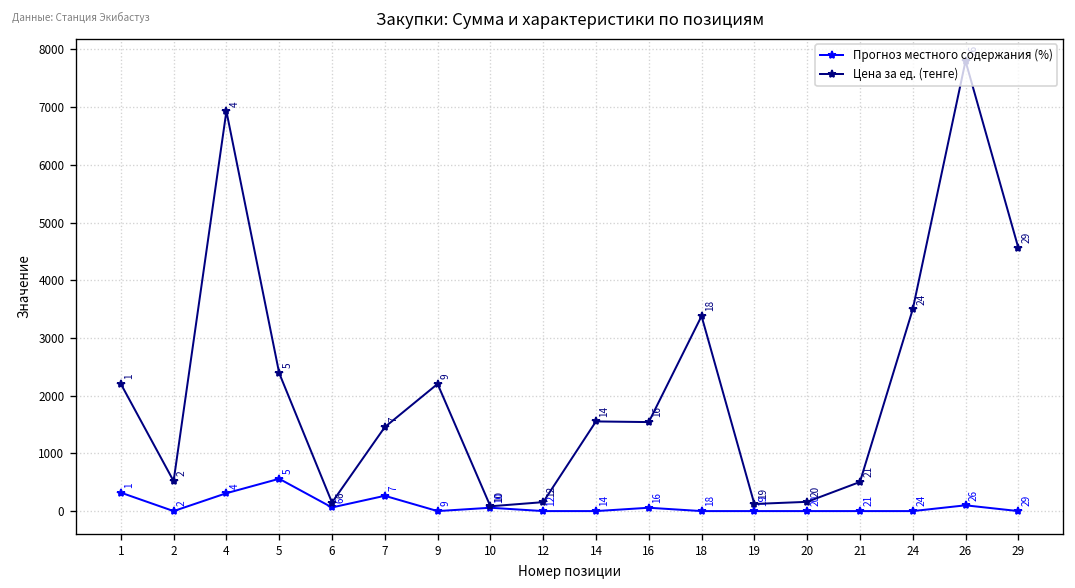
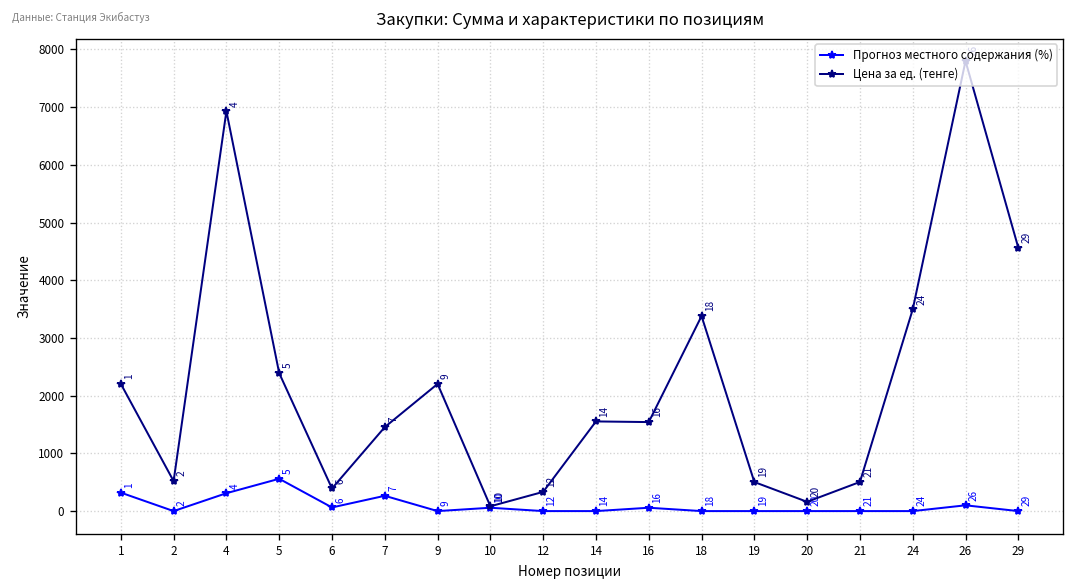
  {
    "Прогноз местного содержания (%)": {
      "20": 0
    },
    "Цена за ед. (тенге)": {
-     "6": 100,
-     "12": 200,
-     "19": 100
+     "6": 400,
+     "12": 300,
+     "19": 500
    }
  }
